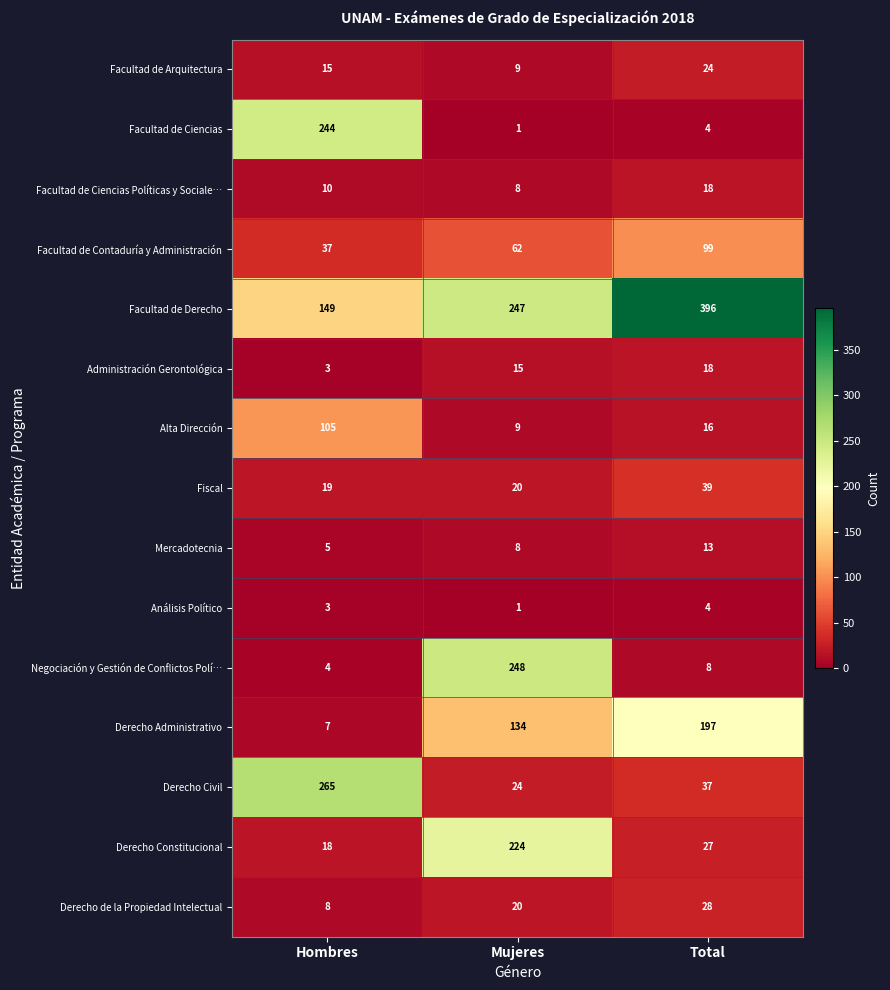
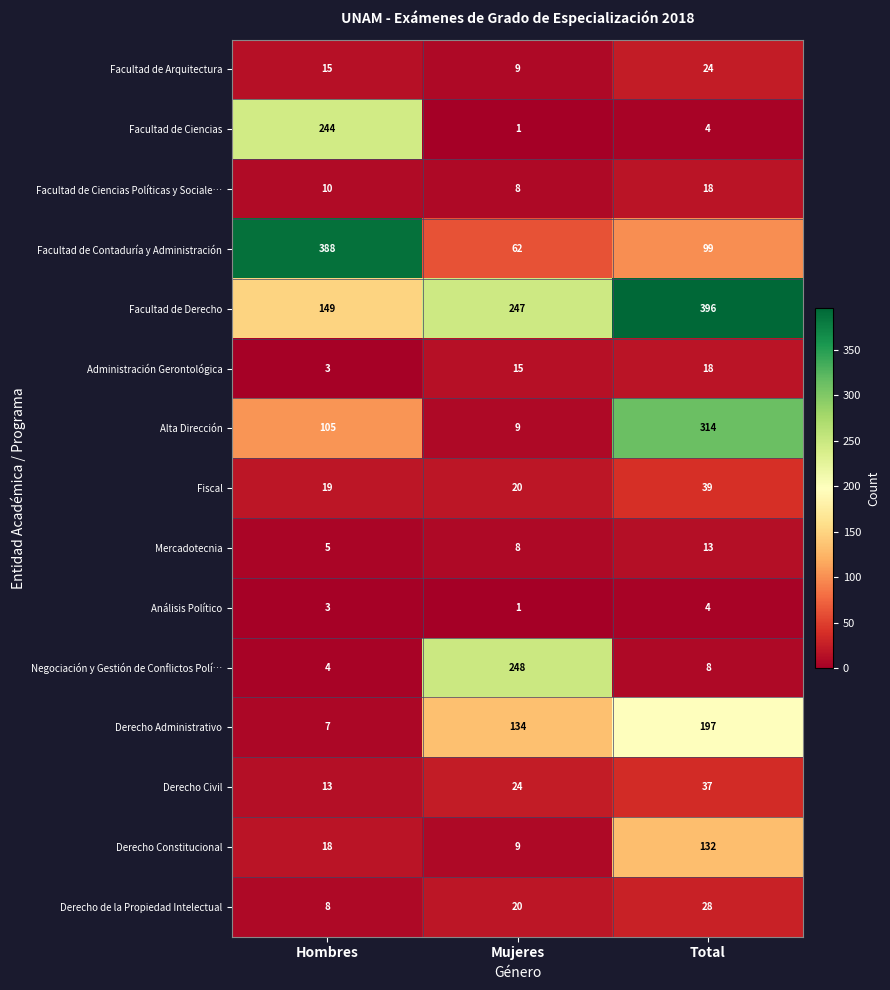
  {
    "Facultad de Arquitectura": {
      "Hombres": 15,
      "Mujeres": 9,
      "Total": 24
    },
    "Facultad de Ciencias": {
      "Hombres": 244,
      "Mujeres": 1,
      "Total": 4
    },
    "Facultad de Ciencias Políticas y Sociale…": {
      "Hombres": 10,
      "Mujeres": 8,
      "Total": 18
    },
    "Facultad de Contaduría y Administración": {
-     "Hombres": 37,
+     "Hombres": 388,
      "Mujeres": 62,
      "Total": 99
    },
    "Facultad de Derecho": {
      "Hombres": 149,
      "Mujeres": 247,
      "Total": 396
    },
    "Administración Gerontológica": {
      "Hombres": 3,
      "Mujeres": 15,
      "Total": 18
    },
    "Alta Dirección": {
      "Hombres": 105,
      "Mujeres": 9,
-     "Total": 16
+     "Total": 314
    },
    "Fiscal": {
      "Hombres": 19,
      "Mujeres": 20,
      "Total": 39
    },
    "Mercadotecnia": {
      "Hombres": 5,
      "Mujeres": 8,
      "Total": 13
    },
    "Análisis Político": {
      "Hombres": 3,
      "Mujeres": 1,
      "Total": 4
    },
    "Negociación y Gestión de Conflictos Polí…": {
      "Hombres": 4,
      "Mujeres": 248,
      "Total": 8
    },
    "Derecho Administrativo": {
      "Hombres": 7,
      "Mujeres": 134,
      "Total": 197
    },
    "Derecho Civil": {
-     "Hombres": 265,
+     "Hombres": 13,
      "Mujeres": 24,
      "Total": 37
    },
    "Derecho Constitucional": {
      "Hombres": 18,
-     "Mujeres": 224,
-     "Total": 27
+     "Mujeres": 9,
+     "Total": 132
    },
    "Derecho de la Propiedad Intelectual": {
      "Hombres": 8,
      "Mujeres": 20,
      "Total": 28
    }
  }
